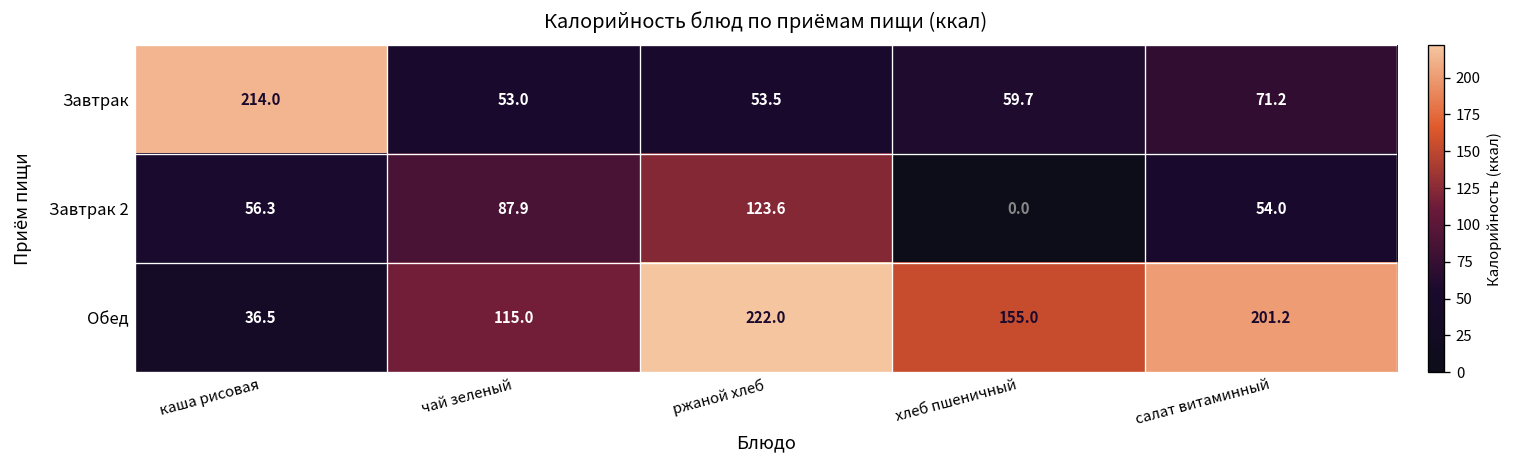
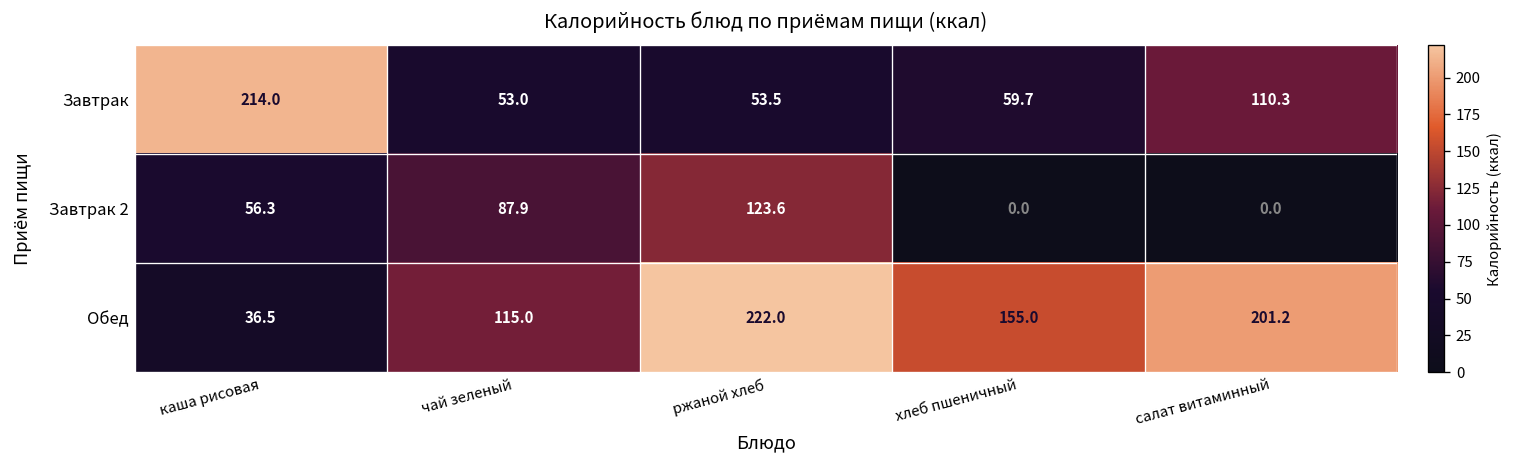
  {
    "Завтрак": {
      "каша рисовая": 214.0,
      "чай зеленый": 53.0,
      "ржаной хлеб": 53.5,
      "хлеб пшеничный": 59.7,
-     "салат витаминный": 71.2
+     "салат витаминный": 110.3
    },
    "Завтрак 2": {
      "каша рисовая": 56.3,
      "чай зеленый": 87.9,
      "ржаной хлеб": 123.6,
      "хлеб пшеничный": 0.0,
-     "салат витаминный": 54.0
+     "салат витаминный": 0.0
    },
    "Обед": {
      "каша рисовая": 36.5,
      "чай зеленый": 115.0,
      "ржаной хлеб": 222.0,
      "хлеб пшеничный": 155.0,
      "салат витаминный": 201.2
    }
  }
